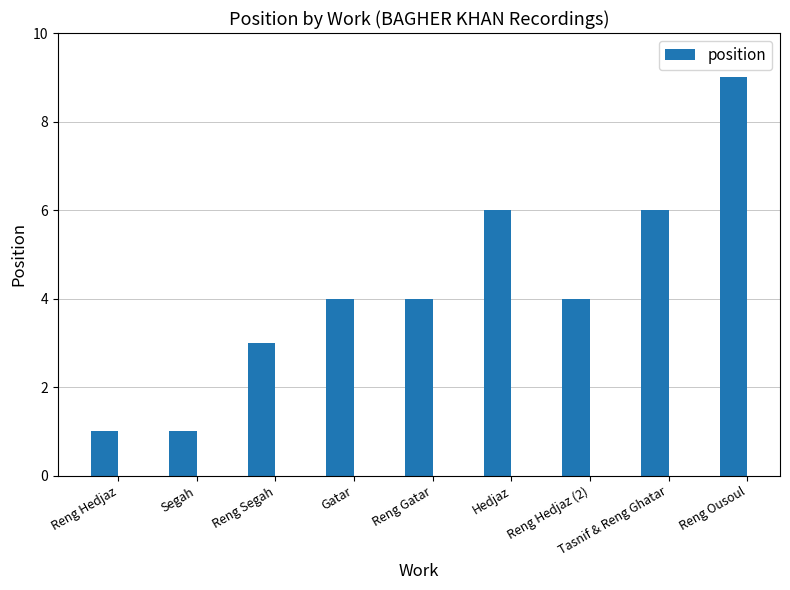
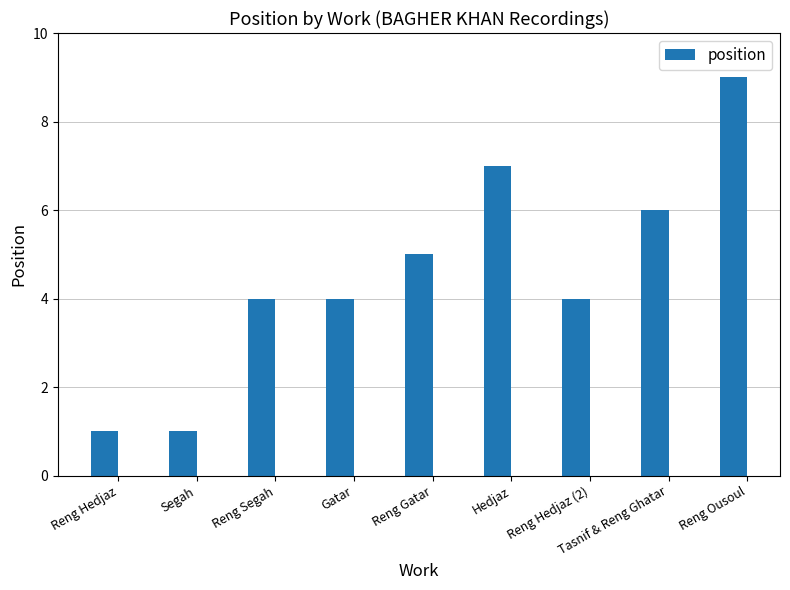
  {
    "Reng Hedjaz": 1,
    "Segah": 1,
-   "Reng Segah": 3,
+   "Reng Segah": 4,
    "Gatar": 4,
-   "Reng Gatar": 4,
-   "Hedjaz": 6,
+   "Reng Gatar": 5,
+   "Hedjaz": 7,
    "Reng Hedjaz (2)": 4,
    "Tasnif & Reng Ghatar": 6,
    "Reng Ousoul": 9
  }
